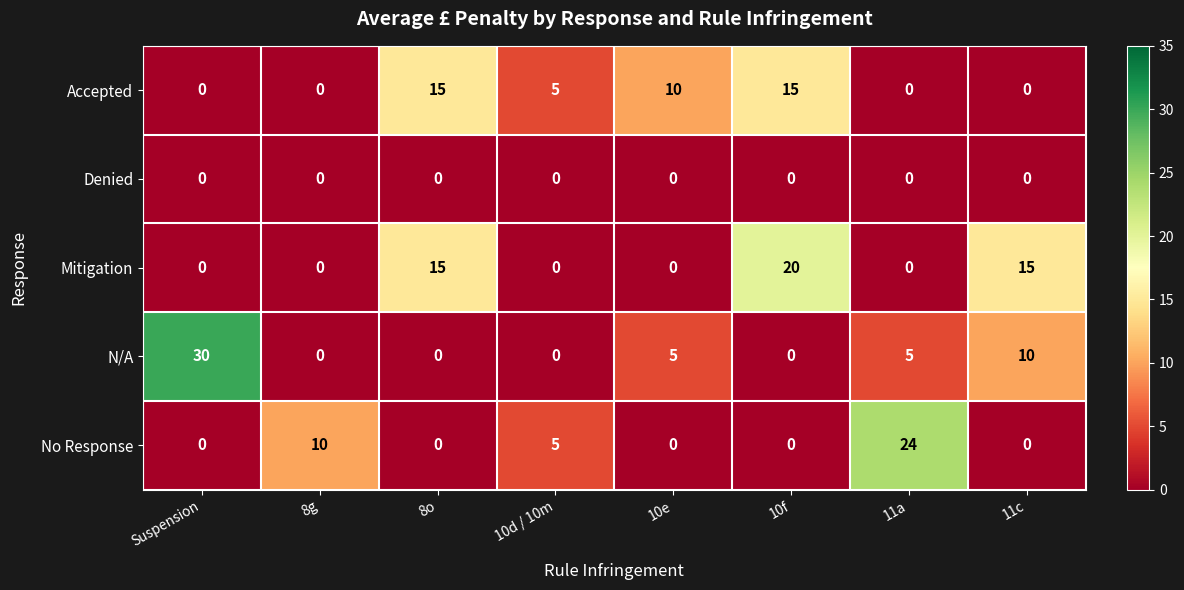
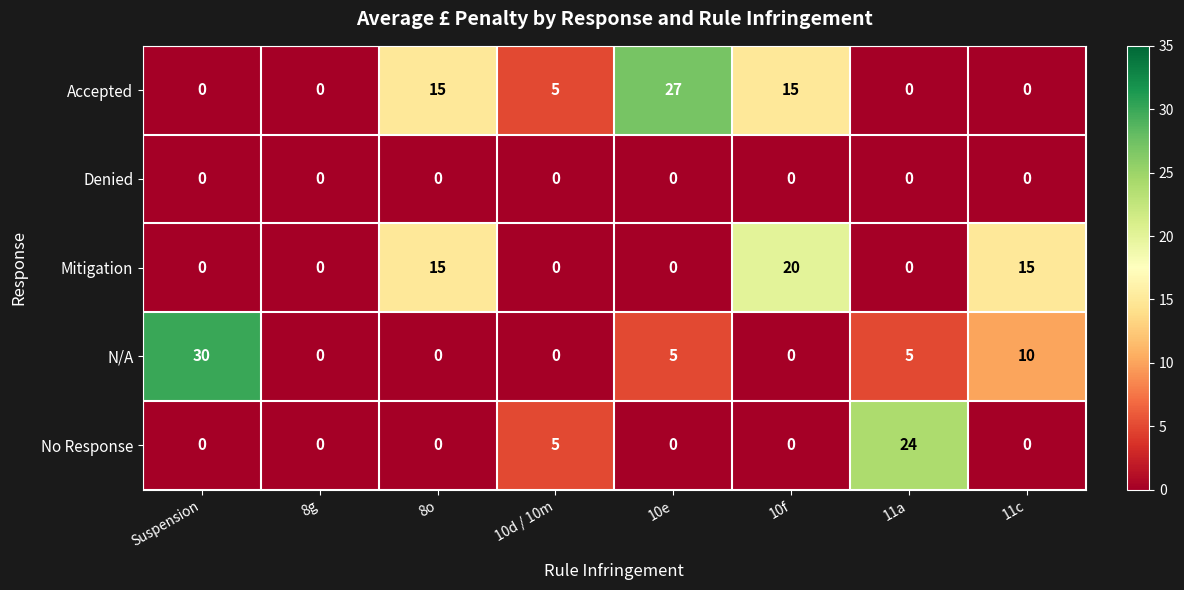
  {
    "Accepted": {
      "Suspension": 0,
      "8g": 0,
      "8o": 15,
      "10d / 10m": 5,
-     "10e": 10,
+     "10e": 27,
      "10f": 15,
      "11a": 0,
      "11c": 0
    },
    "Denied": {
      "Suspension": 0,
      "8g": 0,
      "8o": 0,
      "10d / 10m": 0,
      "10e": 0,
      "10f": 0,
      "11a": 0,
      "11c": 0
    },
    "Mitigation": {
      "Suspension": 0,
      "8g": 0,
      "8o": 15,
      "10d / 10m": 0,
      "10e": 0,
      "10f": 20,
      "11a": 0,
      "11c": 15
    },
    "N/A": {
      "Suspension": 30,
      "8g": 0,
      "8o": 0,
      "10d / 10m": 0,
      "10e": 5,
      "10f": 0,
      "11a": 5,
      "11c": 10
    },
    "No Response": {
      "Suspension": 0,
-     "8g": 10,
+     "8g": 0,
      "8o": 0,
      "10d / 10m": 5,
      "10e": 0,
      "10f": 0,
      "11a": 24,
      "11c": 0
    }
  }
